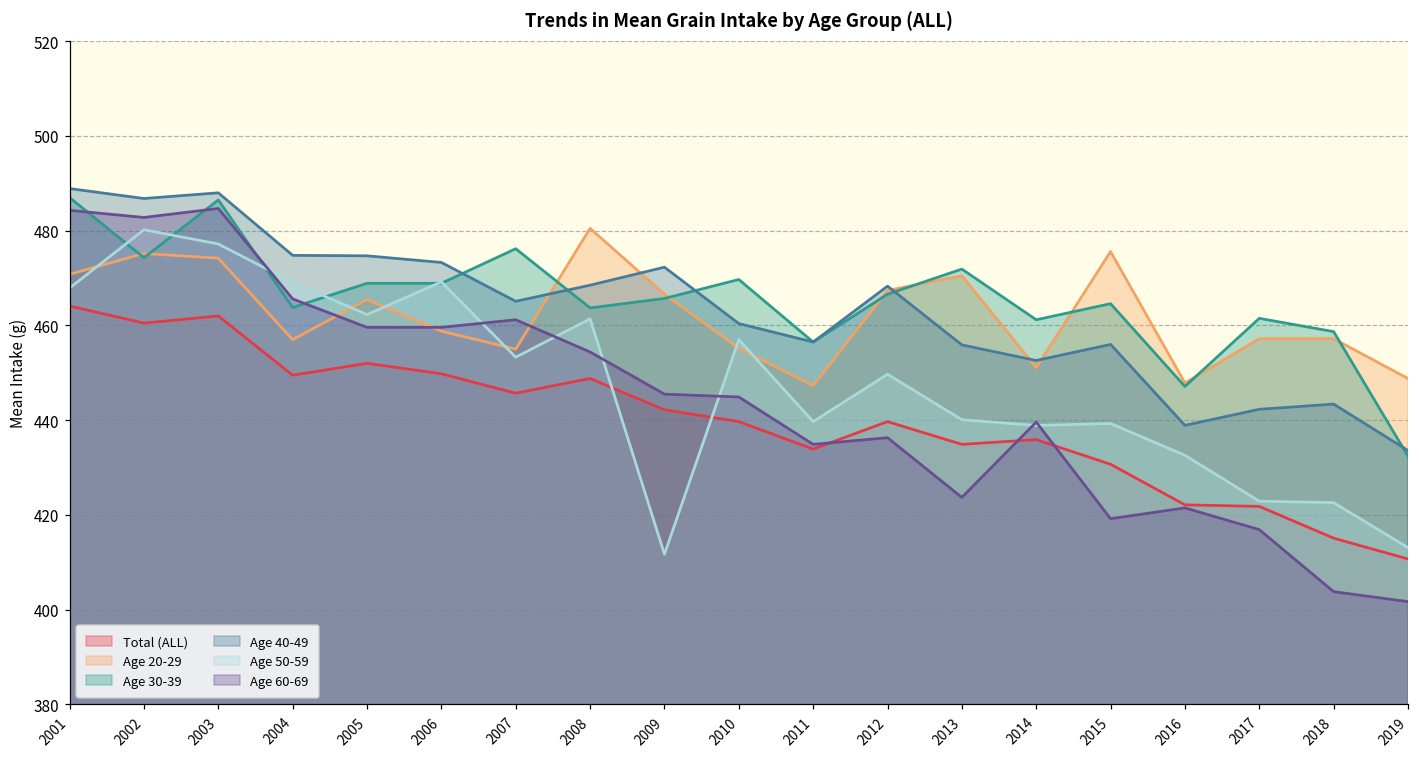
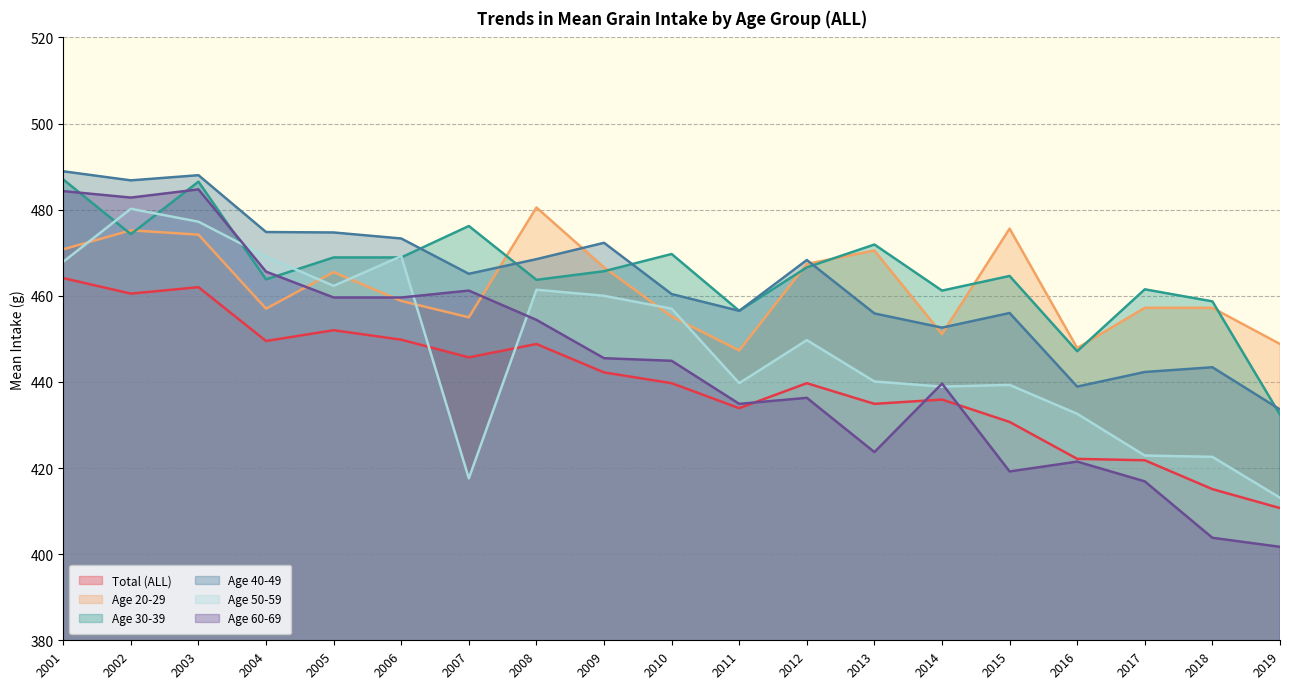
  {
    "Age 50-59": {
      "2001": 468,
      "2002": 480,
      "2003": 477,
      "2004": 469,
      "2005": 462,
-     "2007": 453,
+     "2007": 418,
      "2008": 461,
-     "2009": 412,
+     "2009": 460,
      "2010": 457,
      "2011": 440,
      "2012": 450,
      "2013": 440,
      "2014": 439,
      "2015": 439,
      "2016": 433,
      "2017": 423,
      "2018": 423,
      "2019": 413
    }
  }
